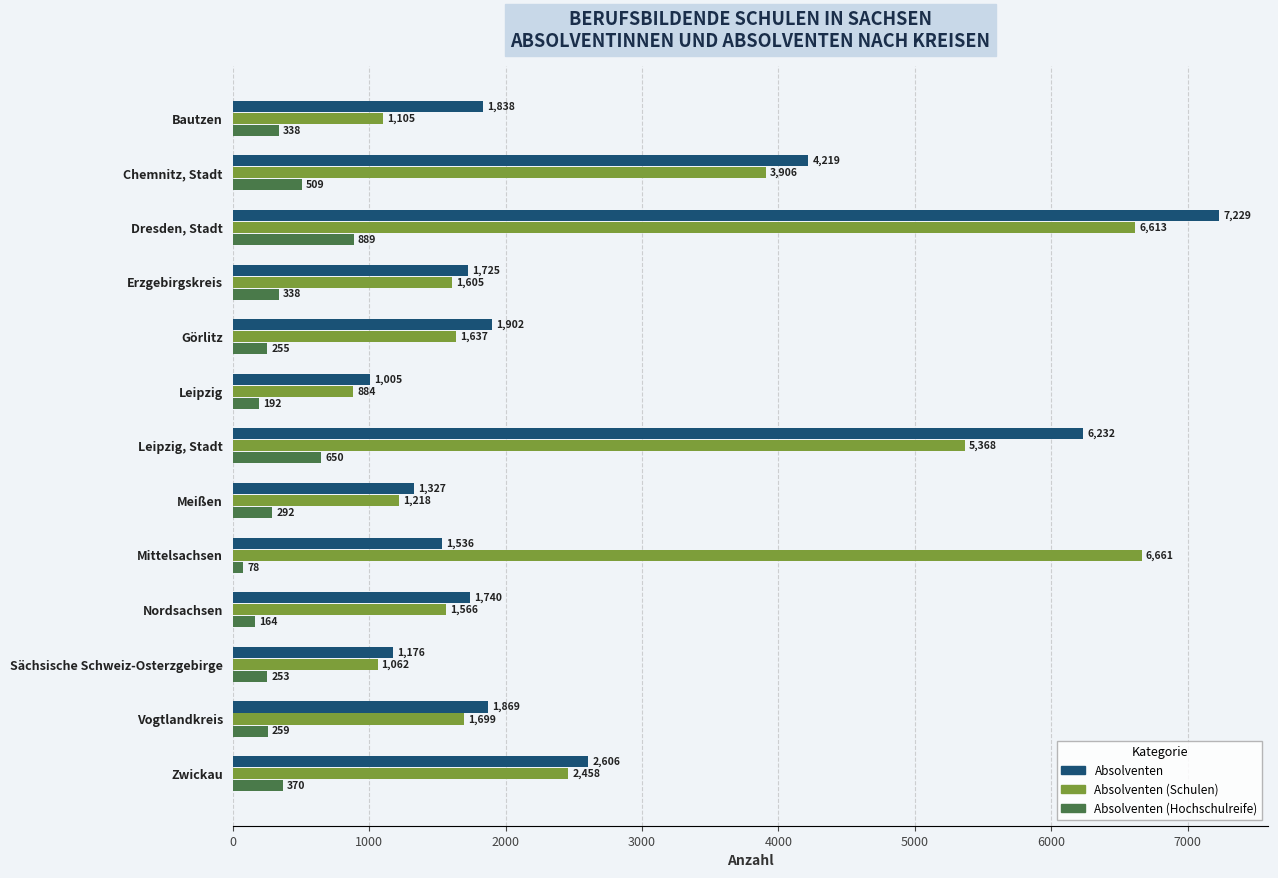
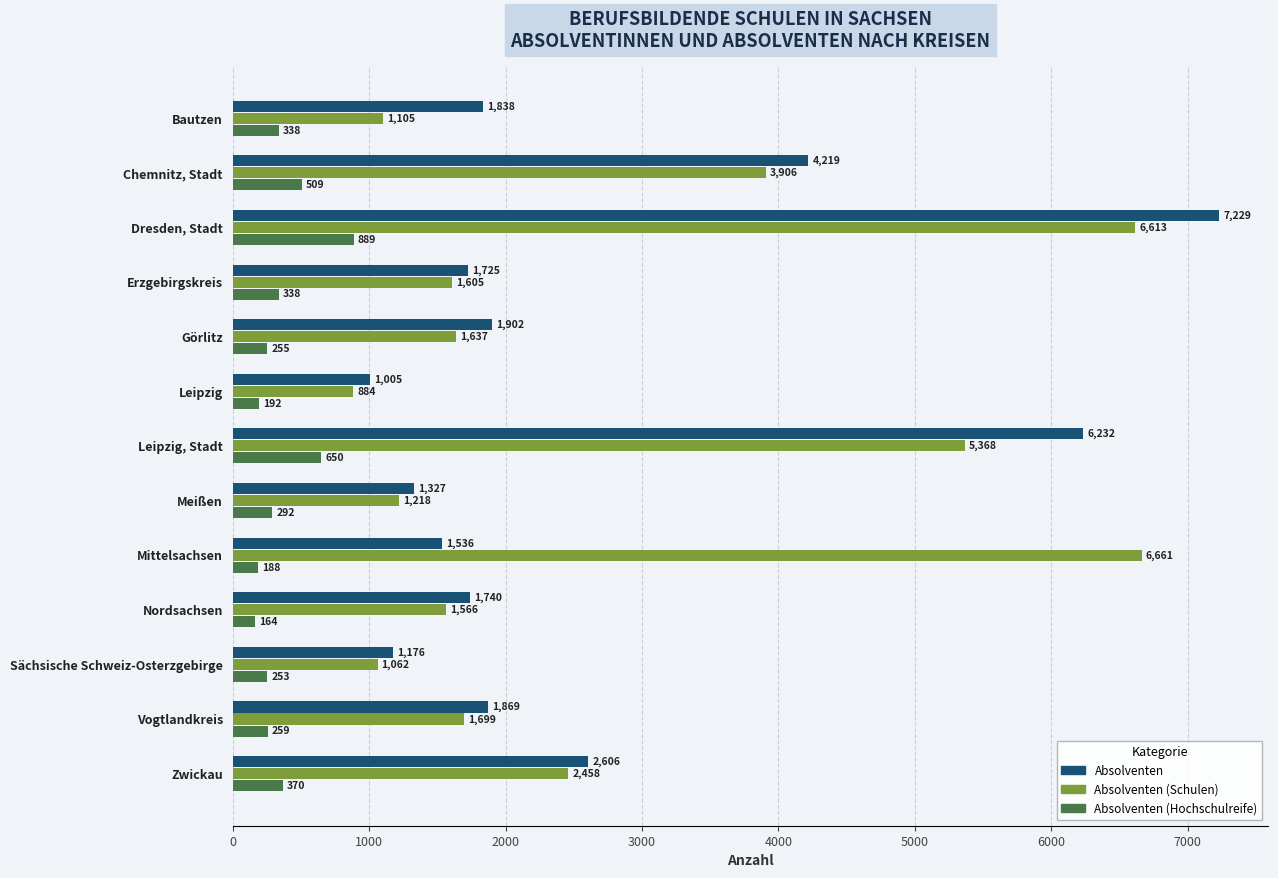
  {
    "Absolventen": {
      "Bautzen": "1,838",
      "Chemnitz, Stadt": "4,219",
      "Dresden, Stadt": "7,229",
      "Erzgebirgskreis": "1,725",
      "Görlitz": "1,902",
      "Leipzig": "1,005",
      "Leipzig, Stadt": "6,232",
      "Meißen": "1,327",
      "Mittelsachsen": "1,536",
      "Nordsachsen": "1,740",
      "Sächsische Schweiz-Osterzgebirge": "1,176",
      "Vogtlandkreis": "1,869",
      "Zwickau": "2,606"
    },
    "Absolventen (Schulen)": {
      "Bautzen": "1,105",
      "Chemnitz, Stadt": "3,906",
      "Dresden, Stadt": "6,613",
      "Erzgebirgskreis": "1,605",
      "Görlitz": "1,637",
      "Leipzig": "884",
      "Leipzig, Stadt": "5,368",
      "Meißen": "1,218",
      "Mittelsachsen": "6,661",
      "Nordsachsen": "1,566",
      "Sächsische Schweiz-Osterzgebirge": "1,062",
      "Vogtlandkreis": "1,699",
      "Zwickau": "2,458"
    },
    "Absolventen (Hochschulreife)": {
      "Bautzen": "338",
      "Chemnitz, Stadt": "509",
      "Dresden, Stadt": "889",
      "Erzgebirgskreis": "338",
      "Görlitz": "255",
      "Leipzig": "192",
      "Leipzig, Stadt": "650",
      "Meißen": "292",
-     "Mittelsachsen": "78",
+     "Mittelsachsen": "188",
      "Nordsachsen": "164",
      "Sächsische Schweiz-Osterzgebirge": "253",
      "Vogtlandkreis": "259",
      "Zwickau": "370"
    }
  }
